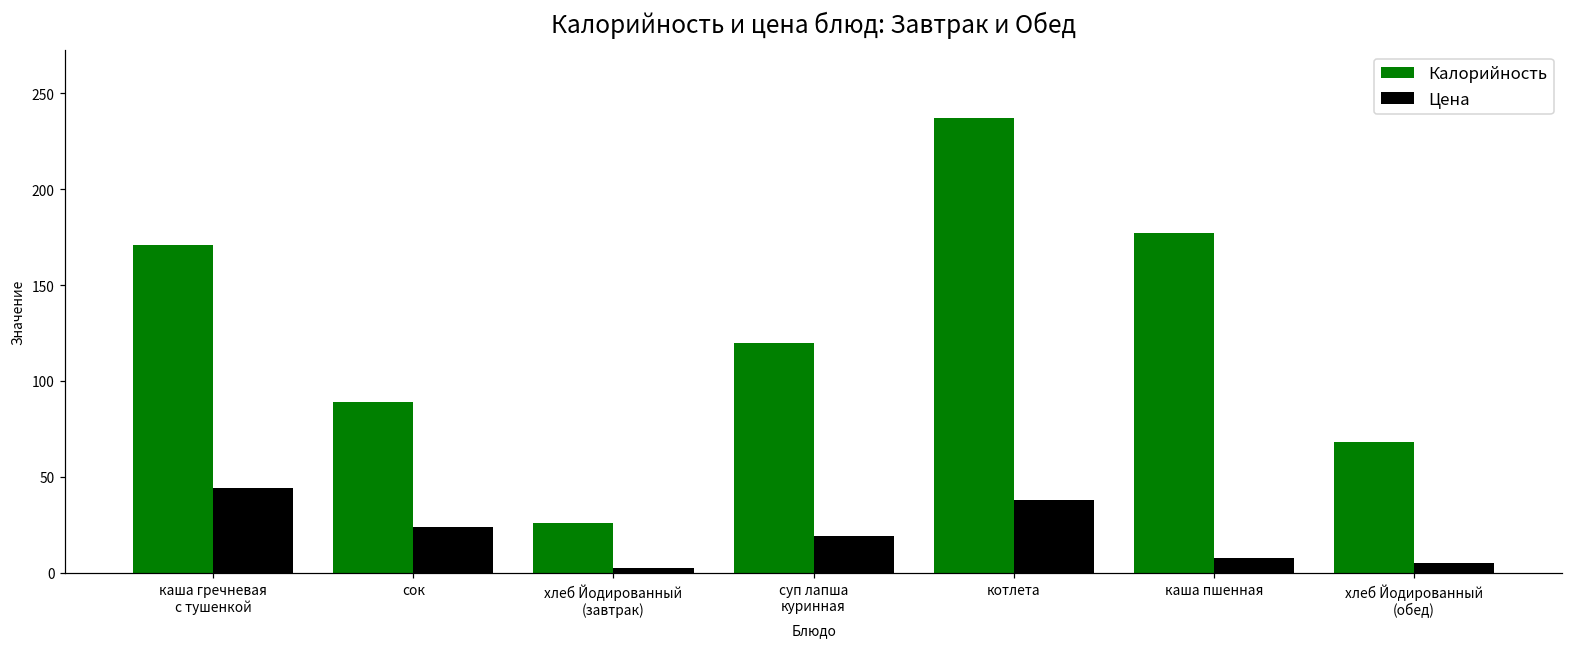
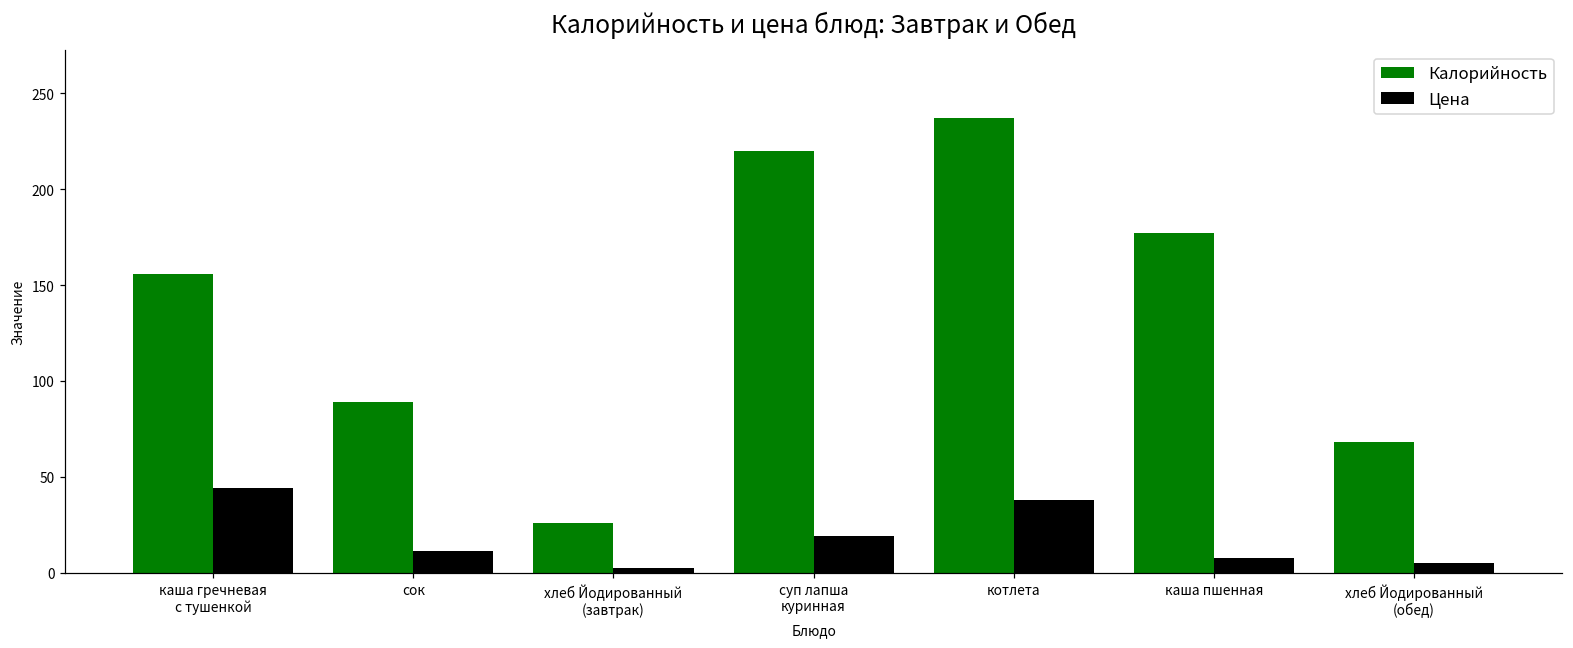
  {
    "Калорийность": {
-     "каша гречневая с тушенкой": 171,
+     "каша гречневая с тушенкой": 156,
      "сок": 89,
      "хлеб Йодированный (завтрак)": 26,
-     "суп лапша куринная": 120,
+     "суп лапша куринная": 220,
      "котлета": 237,
      "каша пшенная": 177,
      "хлеб Йодированный (обед)": 68
    },
    "Цена": {
      "каша гречневая с тушенкой": 44,
-     "сок": 24,
+     "сок": 11,
      "хлеб Йодированный (завтрак)": 2,
      "суп лапша куринная": 19,
      "котлета": 38,
      "каша пшенная": 7,
      "хлеб Йодированный (обед)": 5
    }
  }
